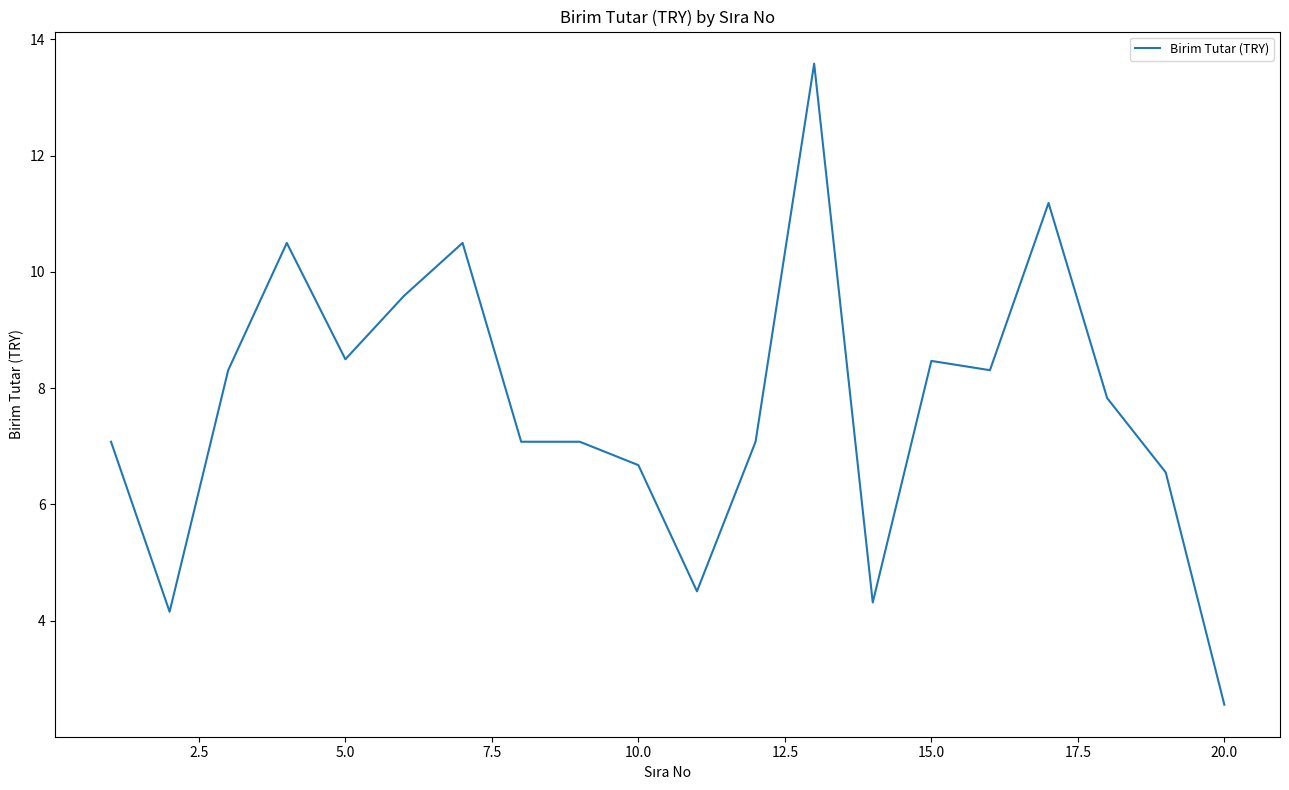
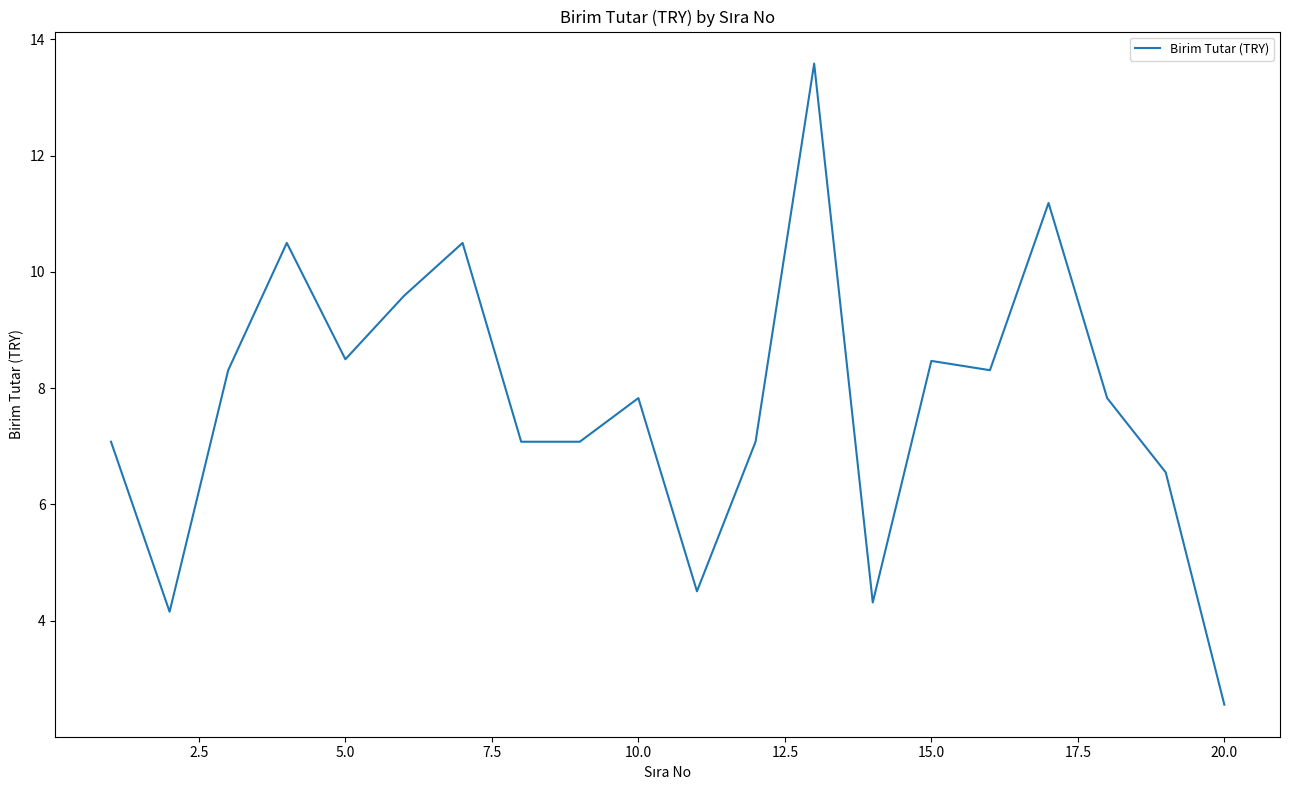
  {
    "5.0": 8.5,
-   "10.0": 6.7,
+   "10.0": 7.8,
    "15.0": 8.5,
    "20.0": 2.6
  }
